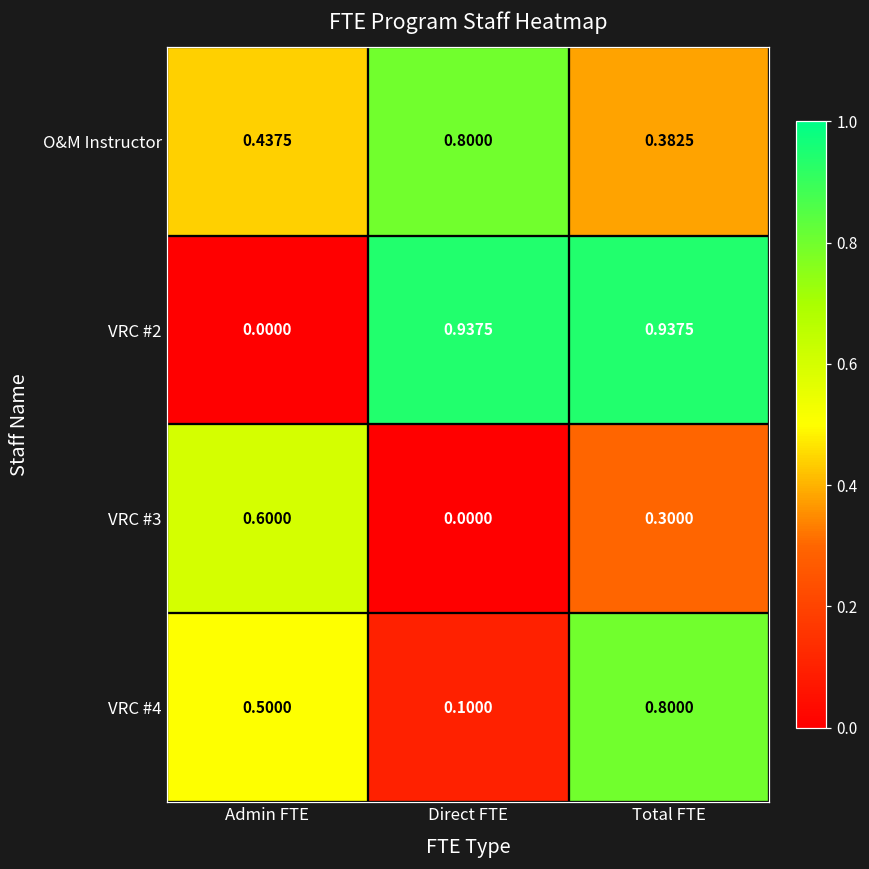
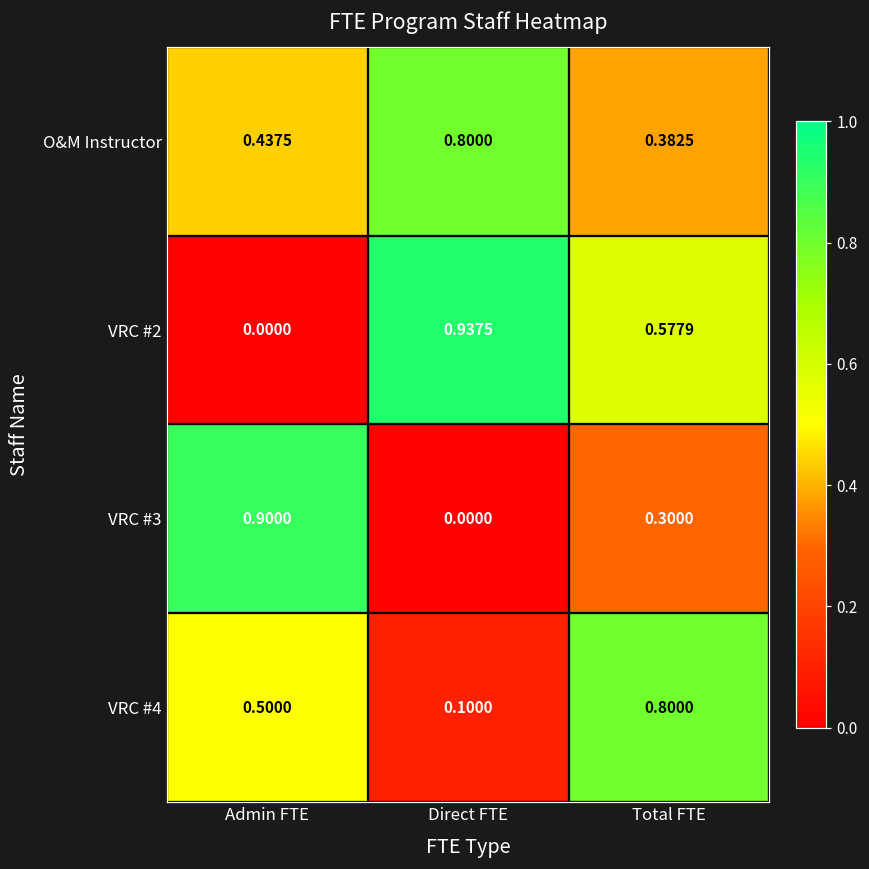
  {
    "O&M Instructor": {
      "Admin FTE": 0.4375,
      "Direct FTE": 0.8000,
      "Total FTE": 0.3825
    },
    "VRC #2": {
      "Admin FTE": 0.0000,
      "Direct FTE": 0.9375,
-     "Total FTE": 0.9375
+     "Total FTE": 0.5779
    },
    "VRC #3": {
-     "Admin FTE": 0.6000,
+     "Admin FTE": 0.9000,
      "Direct FTE": 0.0000,
      "Total FTE": 0.3000
    },
    "VRC #4": {
      "Admin FTE": 0.5000,
      "Direct FTE": 0.1000,
      "Total FTE": 0.8000
    }
  }
